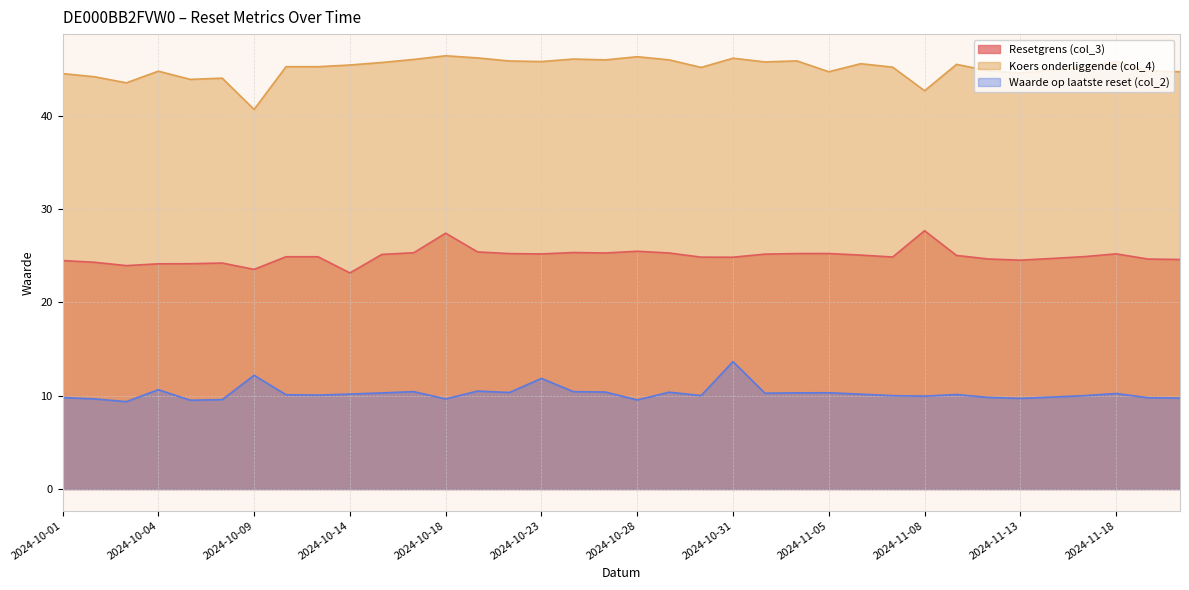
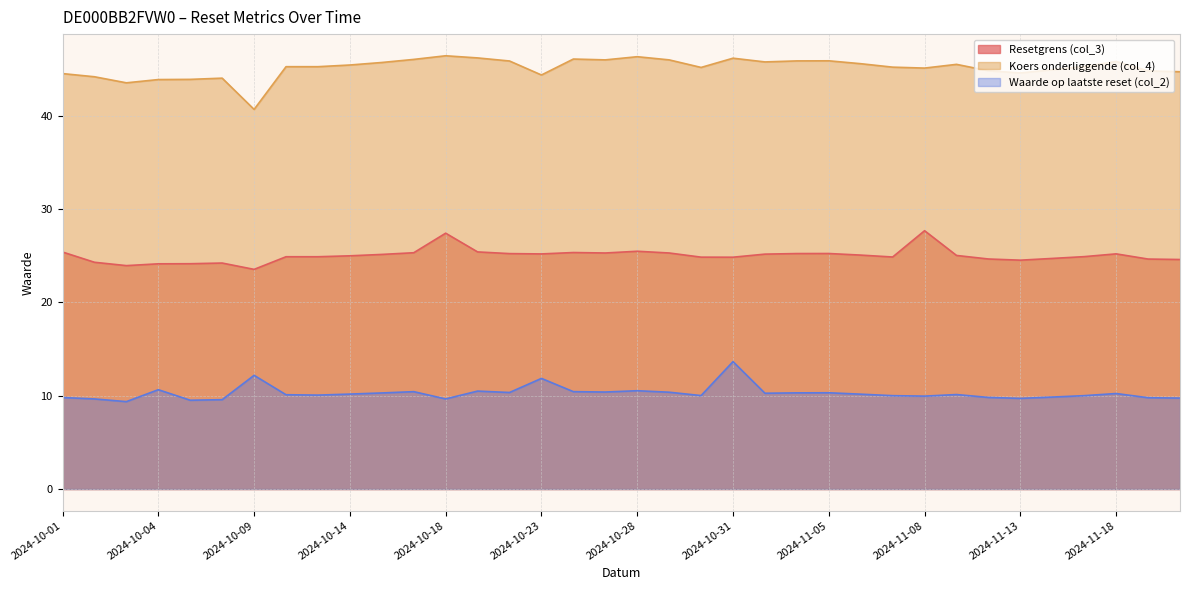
  {
    "Resetgrens (col_3)": {
-     "2024-10-01": 24,
+     "2024-10-01": 25,
      "2024-10-04": 24,
      "2024-10-09": 24,
-     "2024-10-14": 23,
+     "2024-10-14": 25,
      "2024-10-18": 27,
      "2024-10-23": 25,
      "2024-10-28": 25,
      "2024-10-31": 25,
      "2024-11-05": 25,
      "2024-11-08": 28,
      "2024-11-13": 25,
      "2024-11-18": 25
    },
    "Koers onderliggende (col_4)": {
      "2024-10-01": 45,
-     "2024-10-04": 45,
+     "2024-10-04": 44,
      "2024-10-09": 41,
      "2024-10-14": 45,
      "2024-10-18": 46,
-     "2024-10-23": 46,
+     "2024-10-23": 44,
      "2024-10-28": 46,
      "2024-10-31": 46,
-     "2024-11-05": 45,
-     "2024-11-08": 43
+     "2024-11-05": 46,
+     "2024-11-08": 45
    },
    "Waarde op laatste reset (col_2)": {
      "2024-10-01": 10,
      "2024-10-04": 11,
      "2024-10-09": 12,
      "2024-10-14": 10,
      "2024-10-18": 10,
      "2024-10-23": 12,
-     "2024-10-28": 10,
+     "2024-10-28": 11,
      "2024-10-31": 14,
      "2024-11-05": 10,
      "2024-11-08": 10,
      "2024-11-13": 10,
      "2024-11-18": 10
    }
  }
